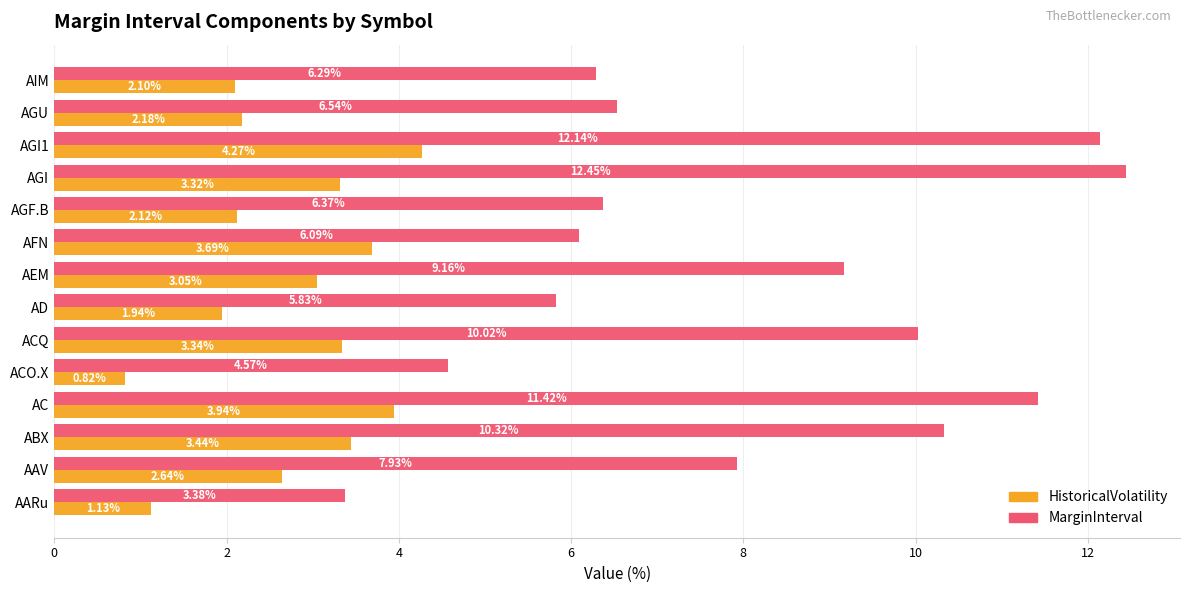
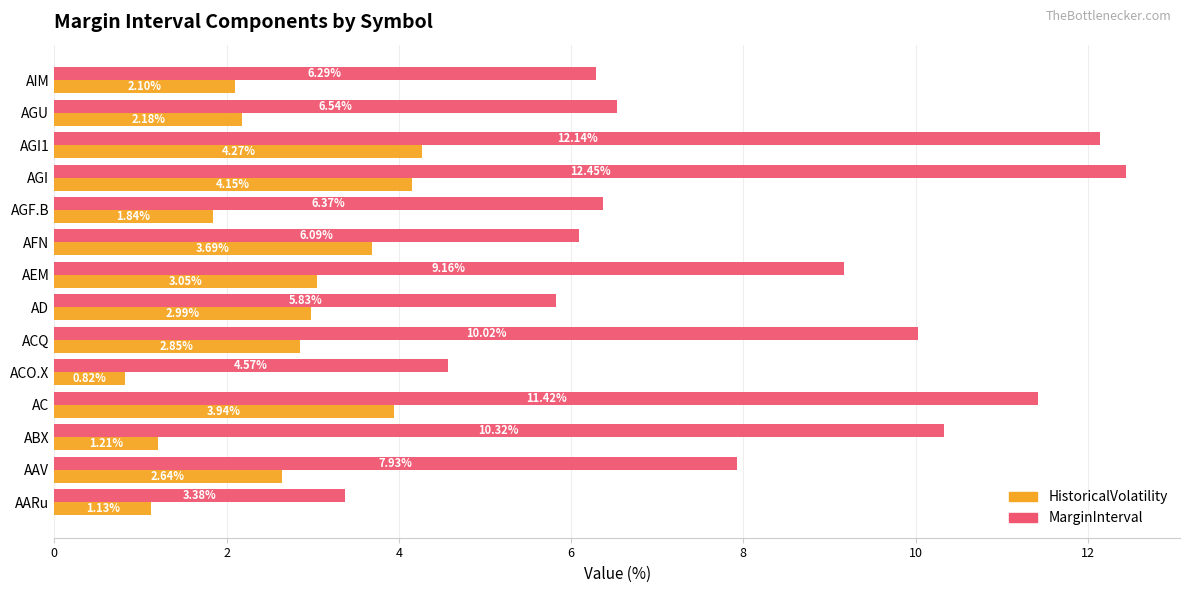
  {
    "HistoricalVolatility": {
      "AIM": "2.10%",
      "AGU": "2.18%",
      "AGI1": "4.27%",
-     "AGI": "3.32%",
-     "AGF.B": "2.12%",
+     "AGI": "4.15%",
+     "AGF.B": "1.84%",
      "AFN": "3.69%",
      "AEM": "3.05%",
-     "AD": "1.94%",
-     "ACQ": "3.34%",
+     "AD": "2.99%",
+     "ACQ": "2.85%",
      "ACO.X": "0.82%",
      "AC": "3.94%",
-     "ABX": "3.44%",
+     "ABX": "1.21%",
      "AAV": "2.64%",
      "AARu": "1.13%"
    },
    "MarginInterval": {
      "AIM": "6.29%",
      "AGU": "6.54%",
      "AGI1": "12.14%",
      "AGI": "12.45%",
      "AGF.B": "6.37%",
      "AFN": "6.09%",
      "AEM": "9.16%",
      "AD": "5.83%",
      "ACQ": "10.02%",
      "ACO.X": "4.57%",
      "AC": "11.42%",
      "ABX": "10.32%",
      "AAV": "7.93%",
      "AARu": "3.38%"
    }
  }
